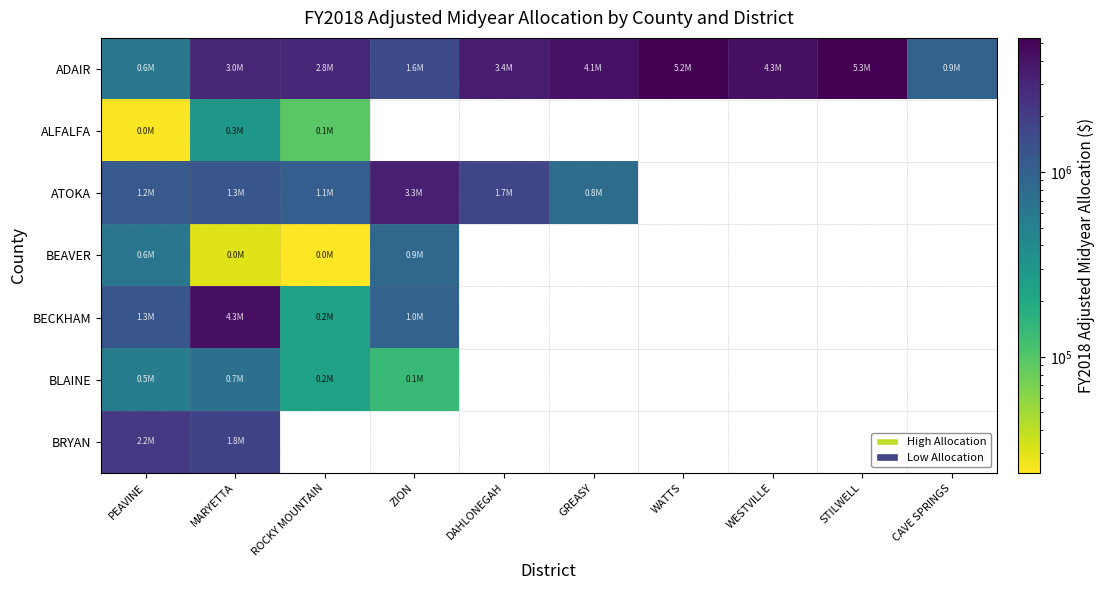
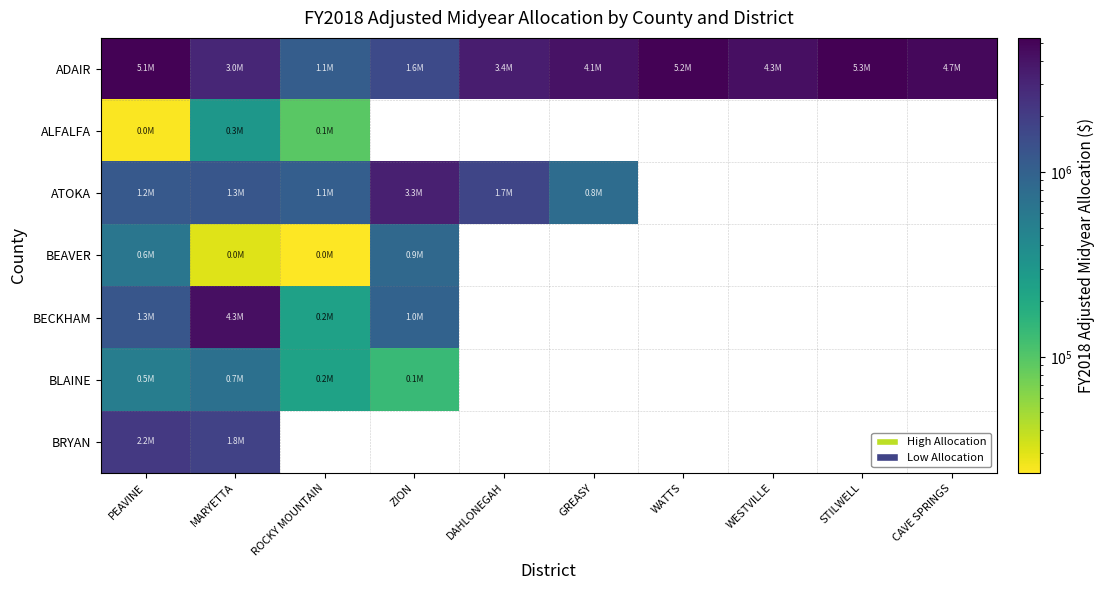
  {
    "ADAIR": {
-     "PEAVINE": "0.6M",
+     "PEAVINE": "5.1M",
      "MARYETTA": "3.0M",
-     "ROCKY MOUNTAIN": "2.8M",
+     "ROCKY MOUNTAIN": "1.1M",
      "ZION": "1.6M",
      "DAHLONEGAH": "3.4M",
      "GREASY": "4.1M",
      "WATTS": "5.2M",
      "WESTVILLE": "4.3M",
      "STILWELL": "5.3M",
-     "CAVE SPRINGS": "0.9M"
+     "CAVE SPRINGS": "4.7M"
    },
    "ALFALFA": {
      "PEAVINE": "0.0M",
      "MARYETTA": "0.3M",
      "ROCKY MOUNTAIN": "0.1M"
    },
    "ATOKA": {
      "PEAVINE": "1.2M",
      "MARYETTA": "1.3M",
      "ROCKY MOUNTAIN": "1.1M",
      "ZION": "3.3M",
      "DAHLONEGAH": "1.7M",
      "GREASY": "0.8M"
    },
    "BEAVER": {
      "PEAVINE": "0.6M",
      "MARYETTA": "0.0M",
      "ROCKY MOUNTAIN": "0.0M",
      "ZION": "0.9M"
    },
    "BECKHAM": {
      "PEAVINE": "1.3M",
      "MARYETTA": "4.3M",
      "ROCKY MOUNTAIN": "0.2M",
      "ZION": "1.0M"
    },
    "BLAINE": {
      "PEAVINE": "0.5M",
      "MARYETTA": "0.7M",
      "ROCKY MOUNTAIN": "0.2M",
      "ZION": "0.1M"
    },
    "BRYAN": {
      "PEAVINE": "2.2M",
      "MARYETTA": "1.8M"
    }
  }
